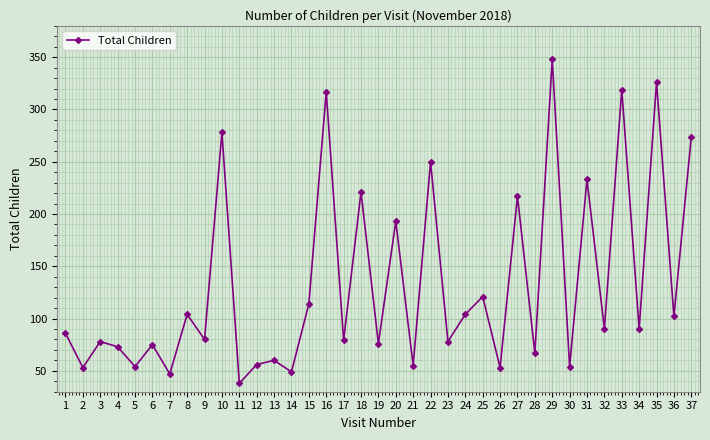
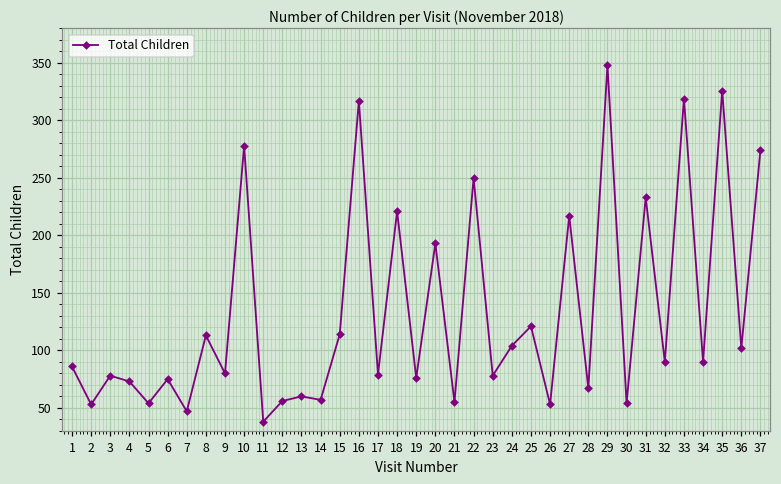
  {
    "1": 86,
    "2": 53,
    "3": 78,
    "4": 73,
    "5": 54,
    "6": 75,
    "7": 47,
-   "8": 104,
+   "8": 113,
    "9": 80,
    "10": 278,
    "11": 38,
    "12": 56,
    "13": 60,
-   "14": 49,
+   "14": 57,
    "15": 114,
    "16": 317,
    "17": 79,
    "18": 221,
    "19": 76,
    "20": 193,
    "21": 55,
    "22": 250,
    "23": 78,
    "24": 104,
    "25": 121,
    "26": 53,
    "27": 217,
    "28": 67,
    "29": 348,
    "30": 54,
    "31": 233,
    "32": 90,
    "33": 319,
    "34": 90,
    "35": 326,
    "36": 102,
    "37": 274
  }
